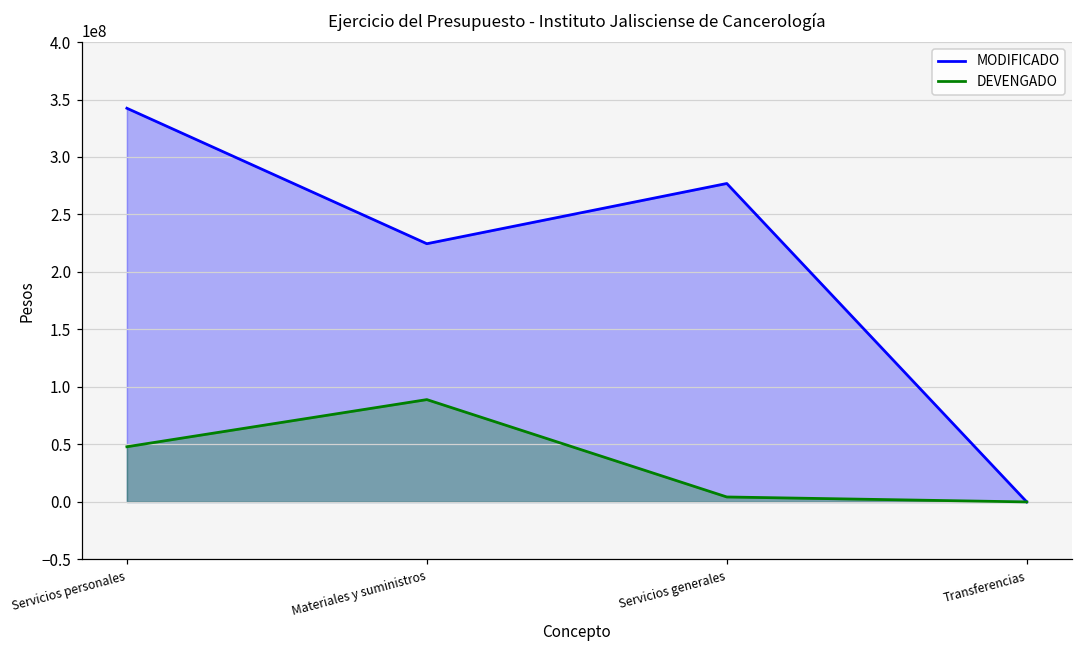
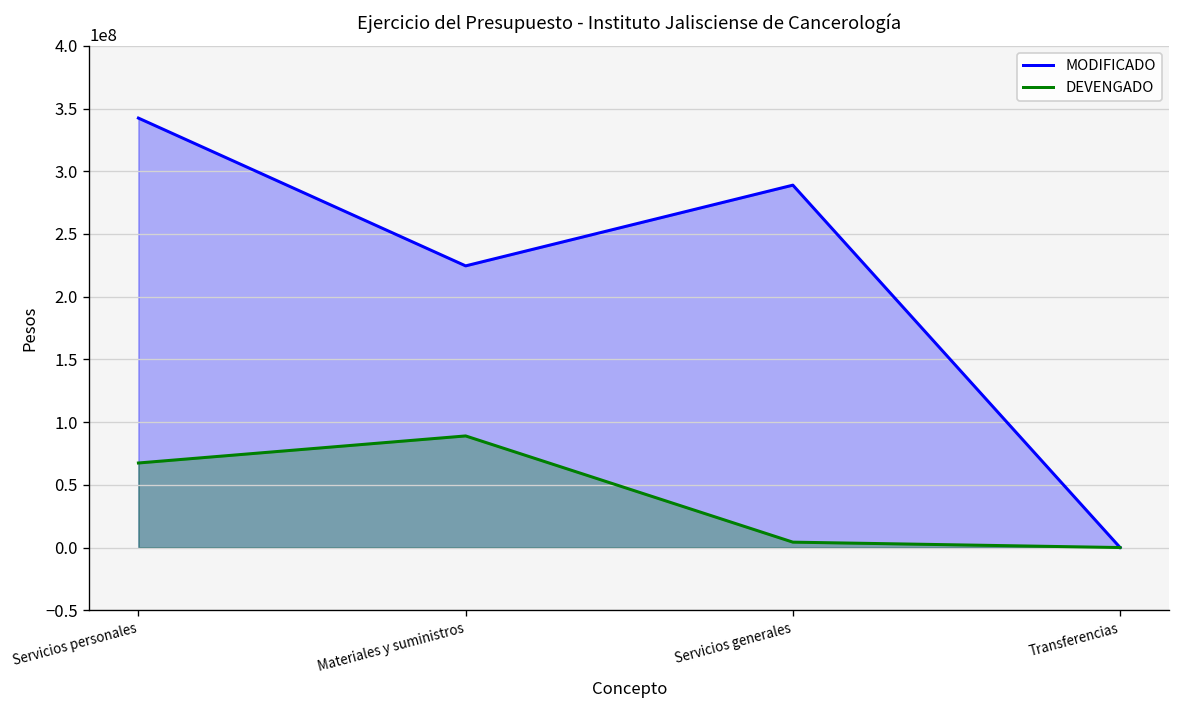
  {
    "MODIFICADO": {
      "Servicios personales": 342000000,
      "Materiales y suministros": 225000000,
-     "Servicios generales": 277000000
+     "Servicios generales": 289000000
    },
    "DEVENGADO": {
-     "Servicios personales": 48000000,
+     "Servicios personales": 67000000,
      "Materiales y suministros": 89000000,
      "Servicios generales": 4000000
    }
  }
